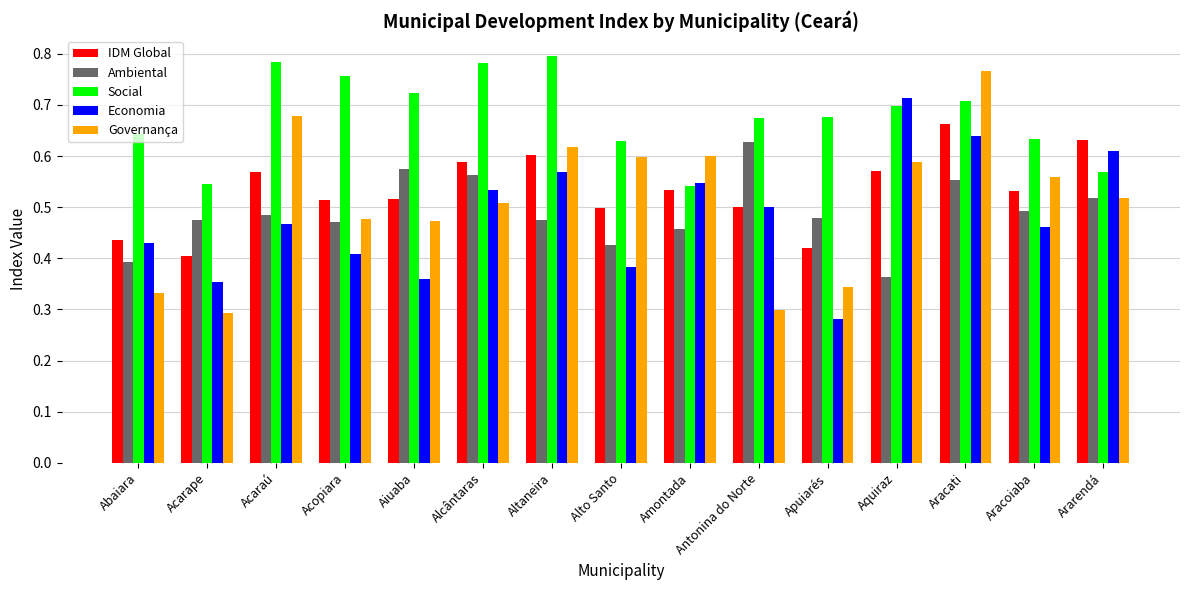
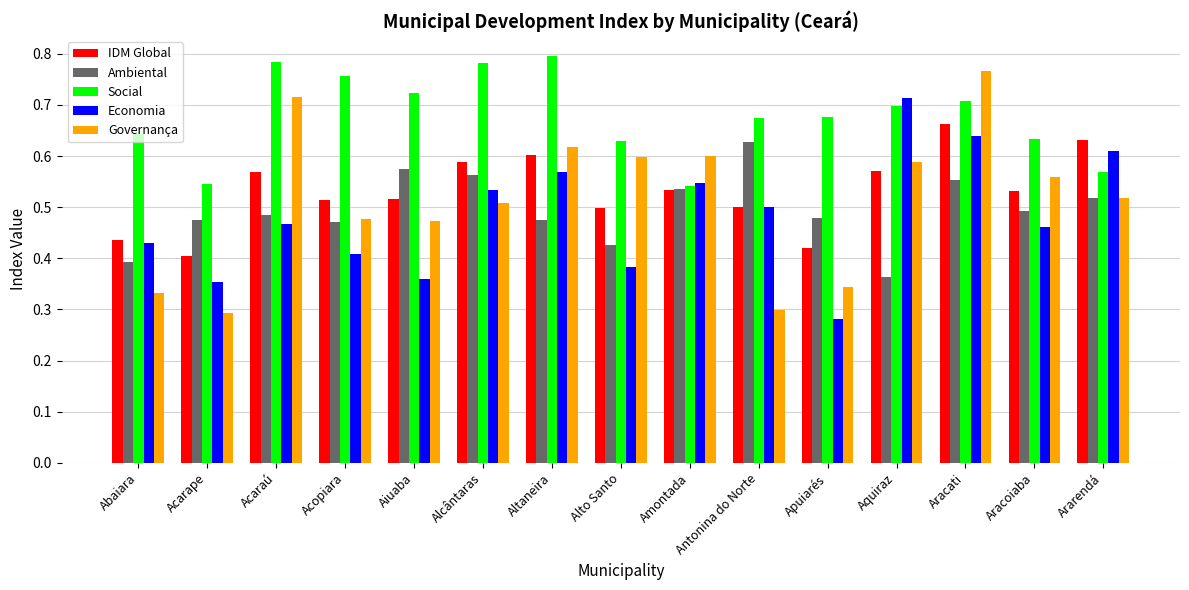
  {
    "IDM Global": {
      "Abaiara": 0.44,
      "Acarape": 0.40,
      "Acaraú": 0.57,
      "Acopiara": 0.51,
      "Aiuaba": 0.52,
      "Alcântaras": 0.59,
      "Altaneira": 0.60,
      "Alto Santo": 0.50,
      "Amontada": 0.53,
      "Antonina do Norte": 0.50,
      "Apuiarés": 0.42,
      "Aquiraz": 0.57,
      "Aracati": 0.66,
      "Aracoiaba": 0.53,
      "Ararendá": 0.63
    },
    "Ambiental": {
      "Abaiara": 0.39,
      "Acarape": 0.47,
      "Acaraú": 0.48,
      "Acopiara": 0.47,
      "Aiuaba": 0.58,
      "Alcântaras": 0.56,
      "Altaneira": 0.47,
      "Alto Santo": 0.43,
-     "Amontada": 0.46,
+     "Amontada": 0.53,
      "Antonina do Norte": 0.63,
      "Apuiarés": 0.48,
      "Aquiraz": 0.36,
      "Aracati": 0.55,
      "Aracoiaba": 0.49,
      "Ararendá": 0.52
    },
    "Social": {
      "Acarape": 0.55,
      "Acaraú": 0.78,
      "Acopiara": 0.76,
      "Aiuaba": 0.72,
      "Alcântaras": 0.78,
      "Altaneira": 0.80,
      "Alto Santo": 0.63,
      "Amontada": 0.54,
      "Antonina do Norte": 0.67,
      "Apuiarés": 0.68,
      "Aquiraz": 0.70,
      "Aracati": 0.71,
      "Aracoiaba": 0.63,
      "Ararendá": 0.57
    },
    "Economia": {
      "Abaiara": 0.43,
      "Acarape": 0.35,
      "Acaraú": 0.47,
      "Acopiara": 0.41,
      "Aiuaba": 0.36,
      "Alcântaras": 0.53,
      "Altaneira": 0.57,
      "Alto Santo": 0.38,
      "Amontada": 0.55,
      "Antonina do Norte": 0.50,
      "Apuiarés": 0.28,
      "Aquiraz": 0.71,
      "Aracati": 0.64,
      "Aracoiaba": 0.46,
      "Ararendá": 0.61
    },
    "Governança": {
      "Abaiara": 0.33,
      "Acarape": 0.29,
-     "Acaraú": 0.68,
+     "Acaraú": 0.72,
      "Acopiara": 0.48,
      "Aiuaba": 0.47,
      "Alcântaras": 0.51,
      "Altaneira": 0.62,
      "Alto Santo": 0.60,
      "Amontada": 0.60,
      "Antonina do Norte": 0.30,
      "Apuiarés": 0.34,
      "Aquiraz": 0.59,
      "Aracati": 0.77,
      "Aracoiaba": 0.56,
      "Ararendá": 0.52
    }
  }
